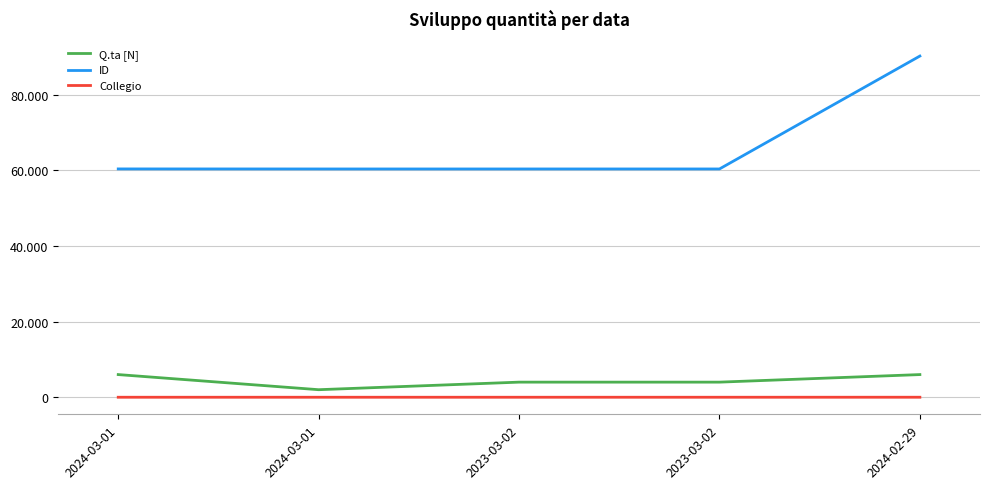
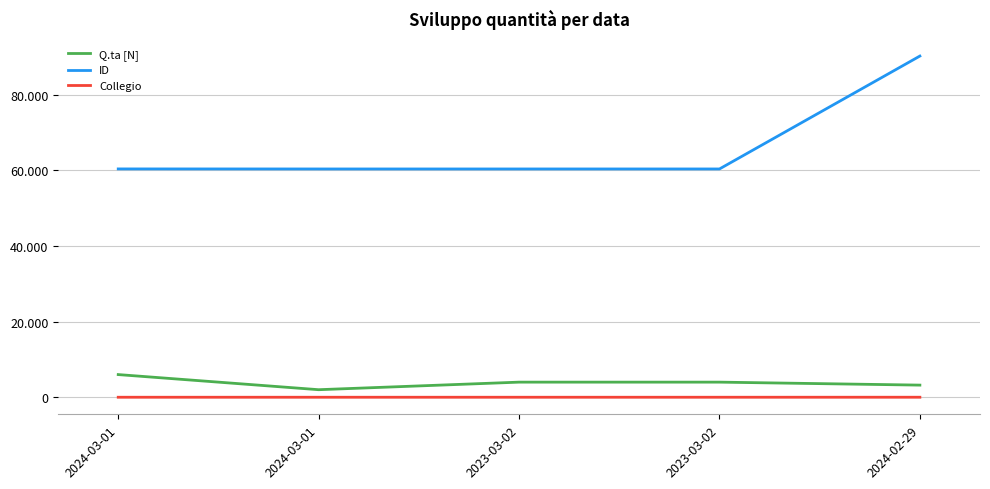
  {
    "Q.ta [N]": {
-     "2024-02-29": 6
+     "2024-02-29": 3
    },
    "ID": {
      "2024-02-29": 90
    },
    "Collegio": {
      "2024-02-29": 0
    }
  }
